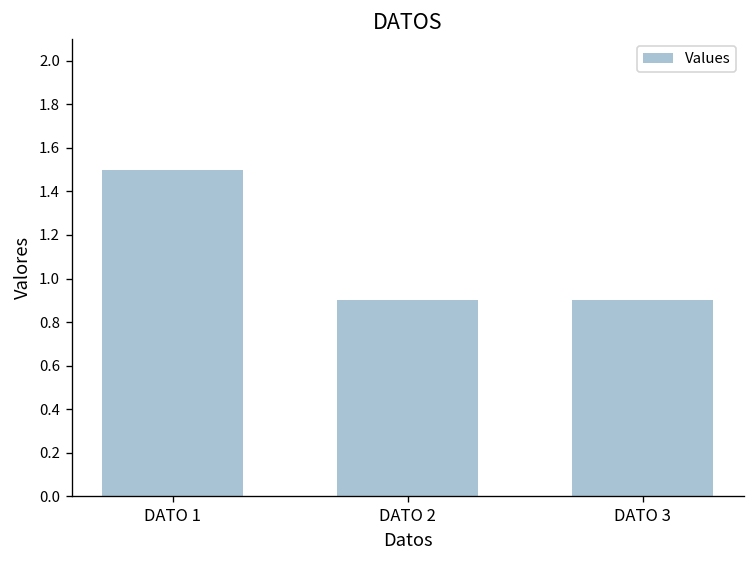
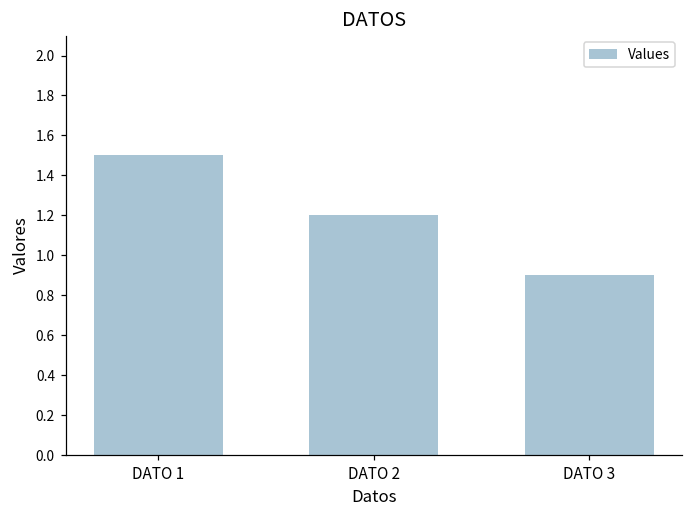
  {
    "DATO 1": 1.5,
-   "DATO 2": 0.9,
+   "DATO 2": 1.2,
    "DATO 3": 0.9
  }
